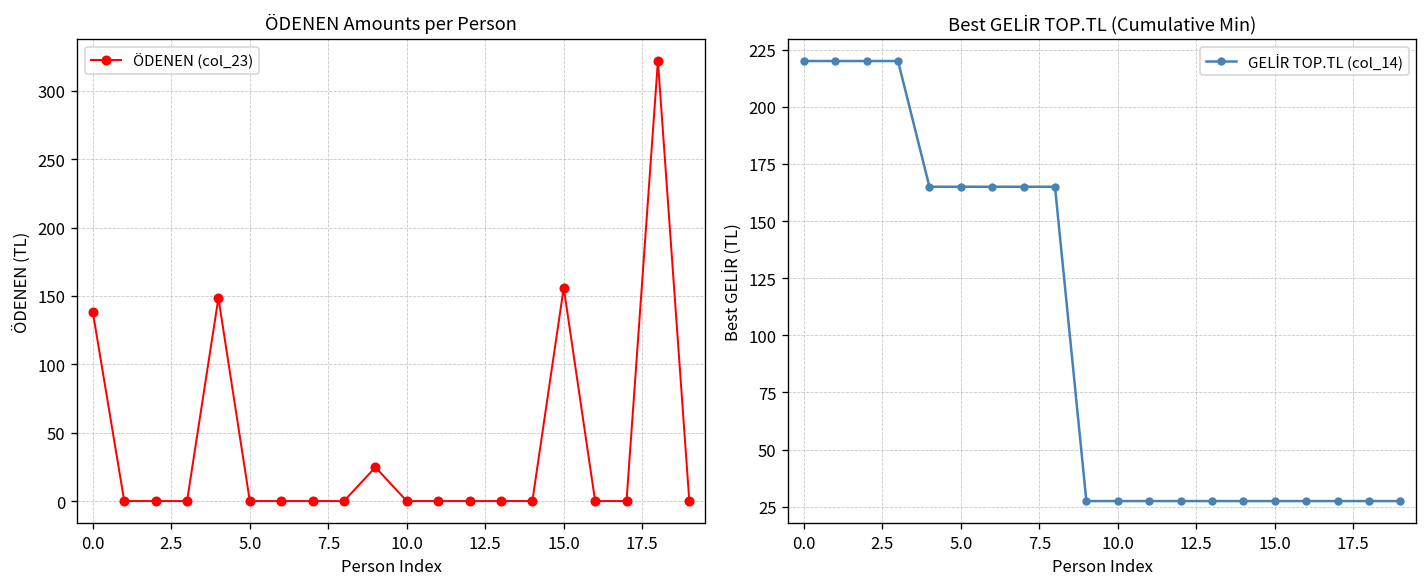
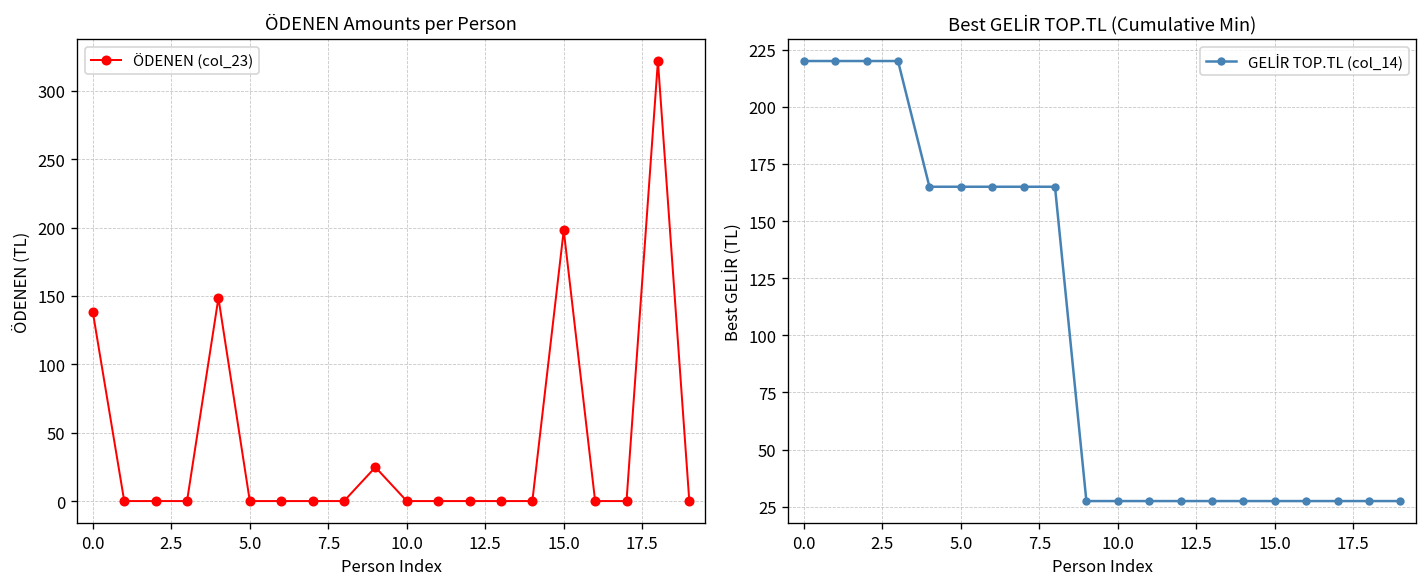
  {
    "ÖDENEN Amounts per Person": {
      "0.0": 138,
      "5.0": 0,
      "10.0": 0,
-     "15.0": 156
+     "15.0": 198
    },
    "Best GELİR TOP.TL (Cumulative Min)": {
      "0.0": 220,
      "5.0": 165,
      "10.0": 28,
      "15.0": 28
    }
  }
